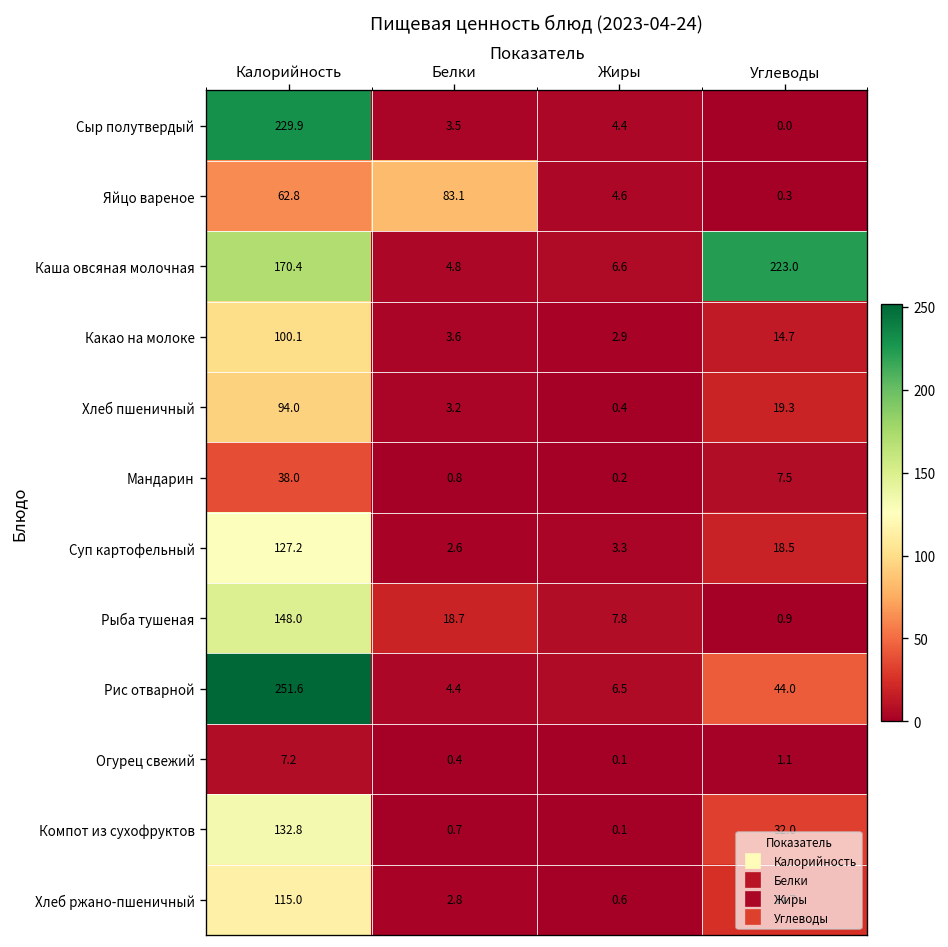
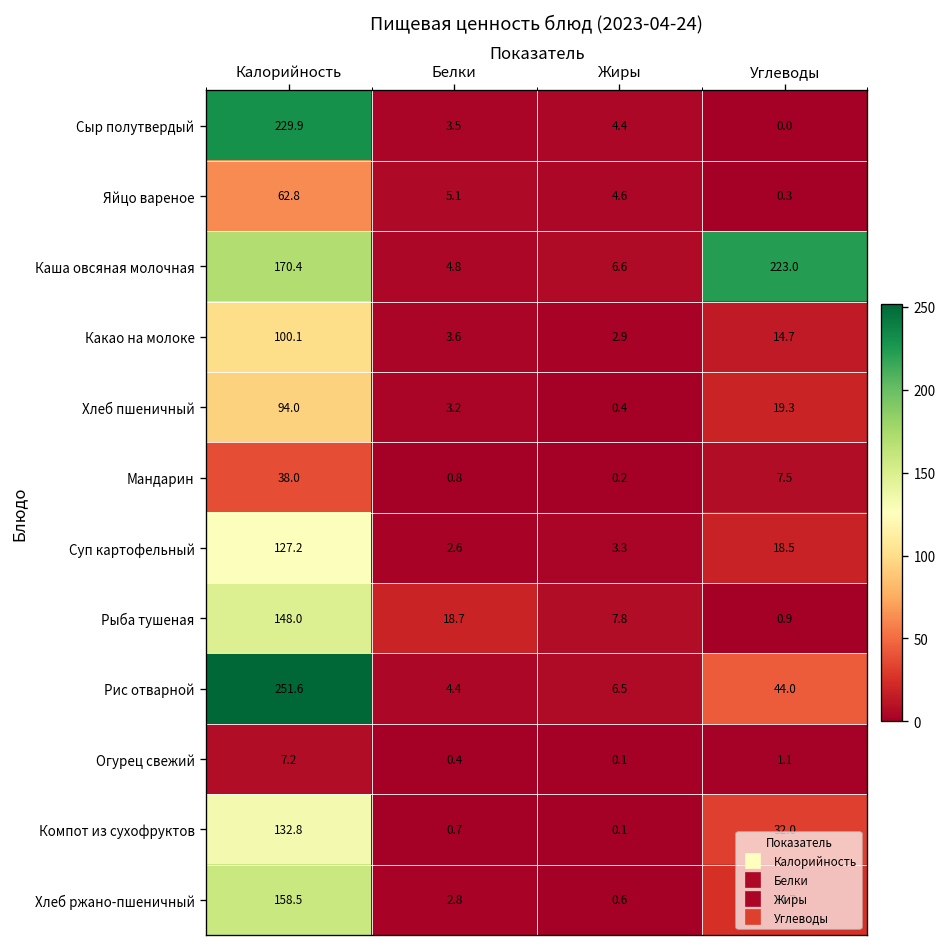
  {
    "Сыр полутвердый": {
      "Калорийность": 229.9,
      "Белки": 3.5,
      "Жиры": 4.4,
      "Углеводы": 0.0
    },
    "Яйцо вареное": {
      "Калорийность": 62.8,
-     "Белки": 83.1,
+     "Белки": 5.1,
      "Жиры": 4.6,
      "Углеводы": 0.3
    },
    "Каша овсяная молочная": {
      "Калорийность": 170.4,
      "Белки": 4.8,
      "Жиры": 6.6,
      "Углеводы": 223.0
    },
    "Какао на молоке": {
      "Калорийность": 100.1,
      "Белки": 3.6,
      "Жиры": 2.9,
      "Углеводы": 14.7
    },
    "Хлеб пшеничный": {
      "Калорийность": 94.0,
      "Белки": 3.2,
      "Жиры": 0.4,
      "Углеводы": 19.3
    },
    "Мандарин": {
      "Калорийность": 38.0,
      "Белки": 0.8,
      "Жиры": 0.2,
      "Углеводы": 7.5
    },
    "Суп картофельный": {
      "Калорийность": 127.2,
      "Белки": 2.6,
      "Жиры": 3.3,
      "Углеводы": 18.5
    },
    "Рыба тушеная": {
      "Калорийность": 148.0,
      "Белки": 18.7,
      "Жиры": 7.8,
      "Углеводы": 0.9
    },
    "Рис отварной": {
      "Калорийность": 251.6,
      "Белки": 4.4,
      "Жиры": 6.5,
      "Углеводы": 44.0
    },
    "Огурец свежий": {
      "Калорийность": 7.2,
      "Белки": 0.4,
      "Жиры": 0.1,
      "Углеводы": 1.1
    },
    "Компот из сухофруктов": {
      "Калорийность": 132.8,
      "Белки": 0.7,
      "Жиры": 0.1
    },
    "Хлеб ржано-пшеничный": {
-     "Калорийность": 115.0,
+     "Калорийность": 158.5,
      "Белки": 2.8,
      "Жиры": 0.6
    }
  }
